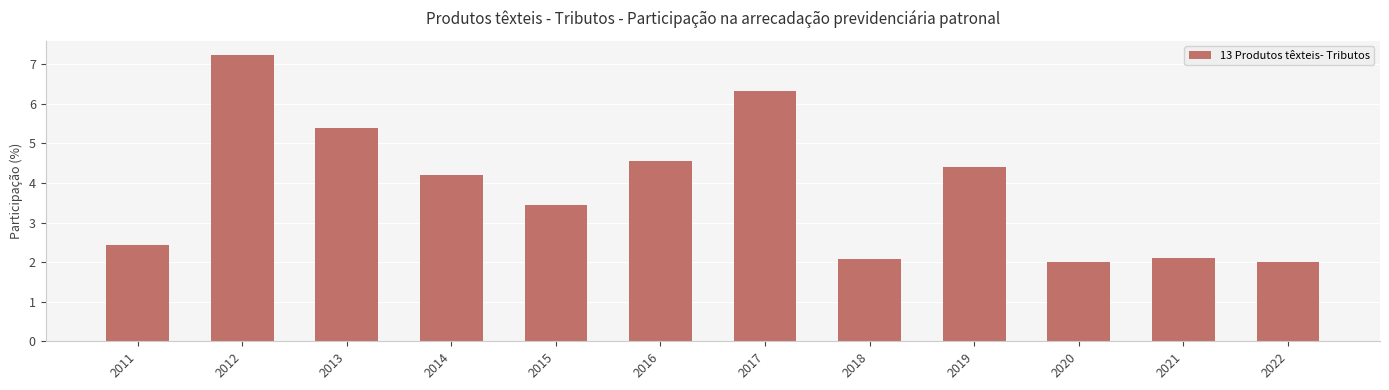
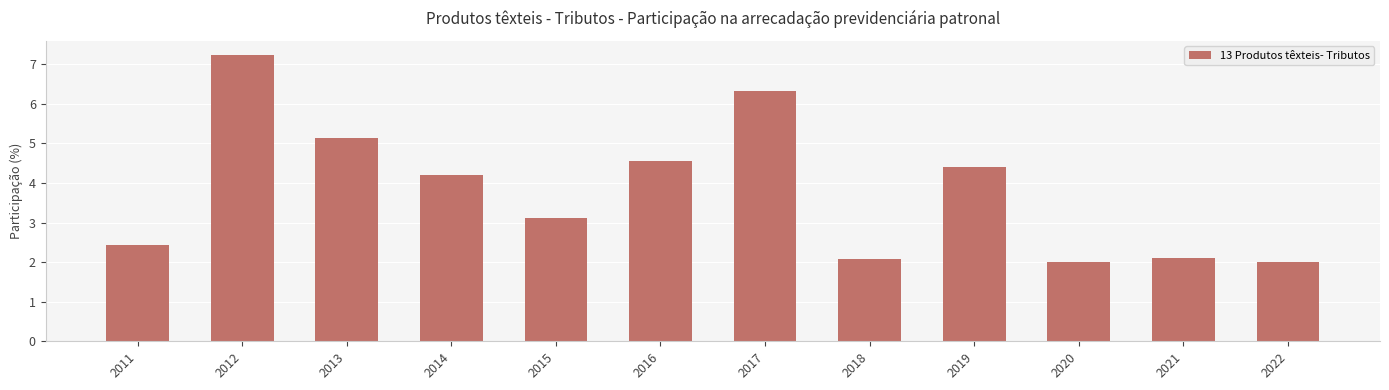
  {
    "2011": 2.4,
    "2012": 7.2,
-   "2013": 5.4,
+   "2013": 5.1,
    "2014": 4.2,
-   "2015": 3.4,
+   "2015": 3.1,
    "2016": 4.6,
    "2017": 6.3,
    "2018": 2.1,
    "2019": 4.4,
    "2020": 2.0,
    "2021": 2.1,
    "2022": 2.0
  }
